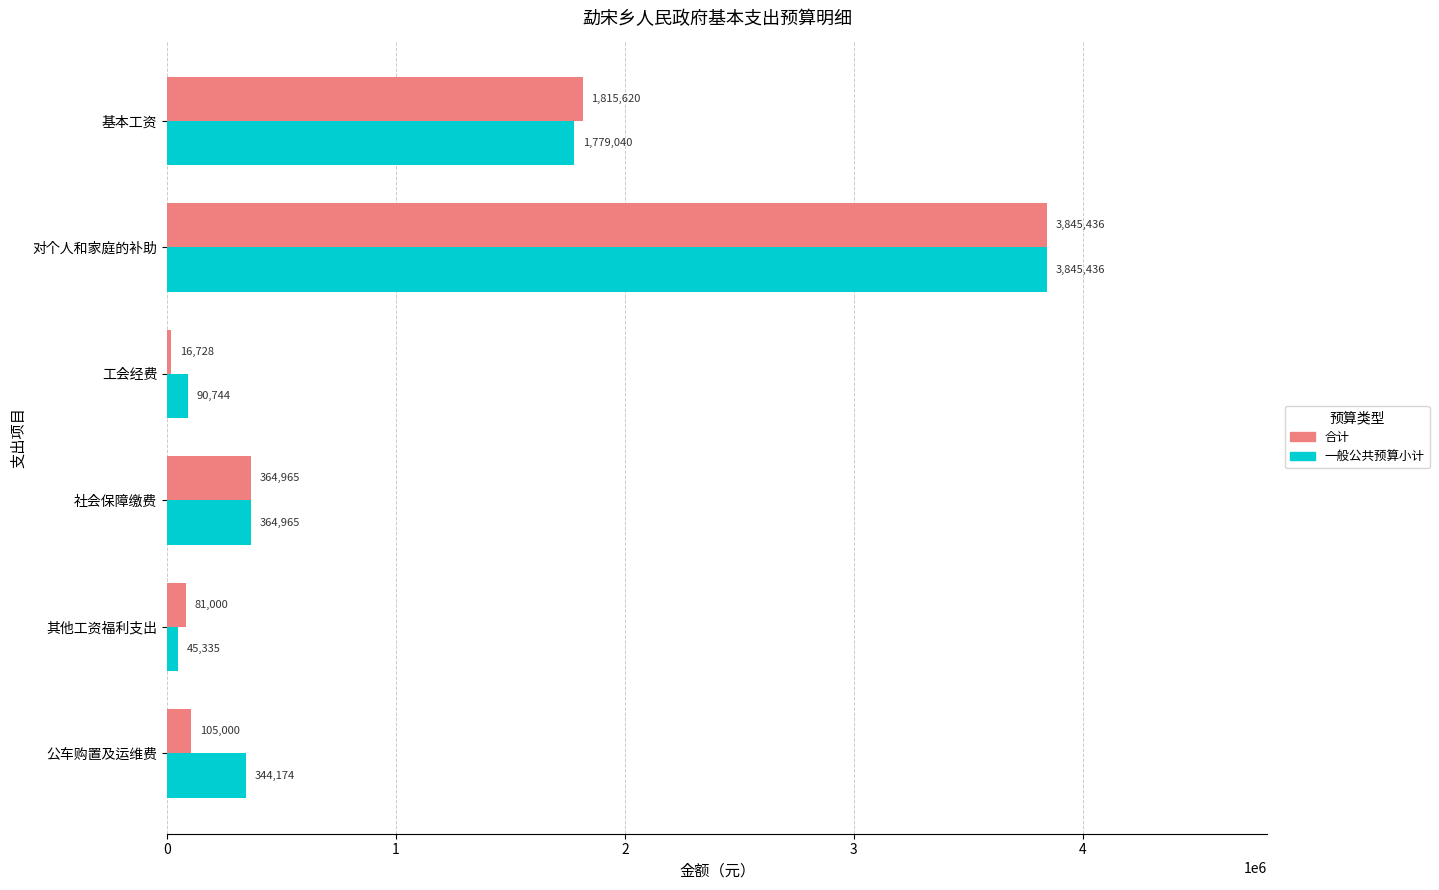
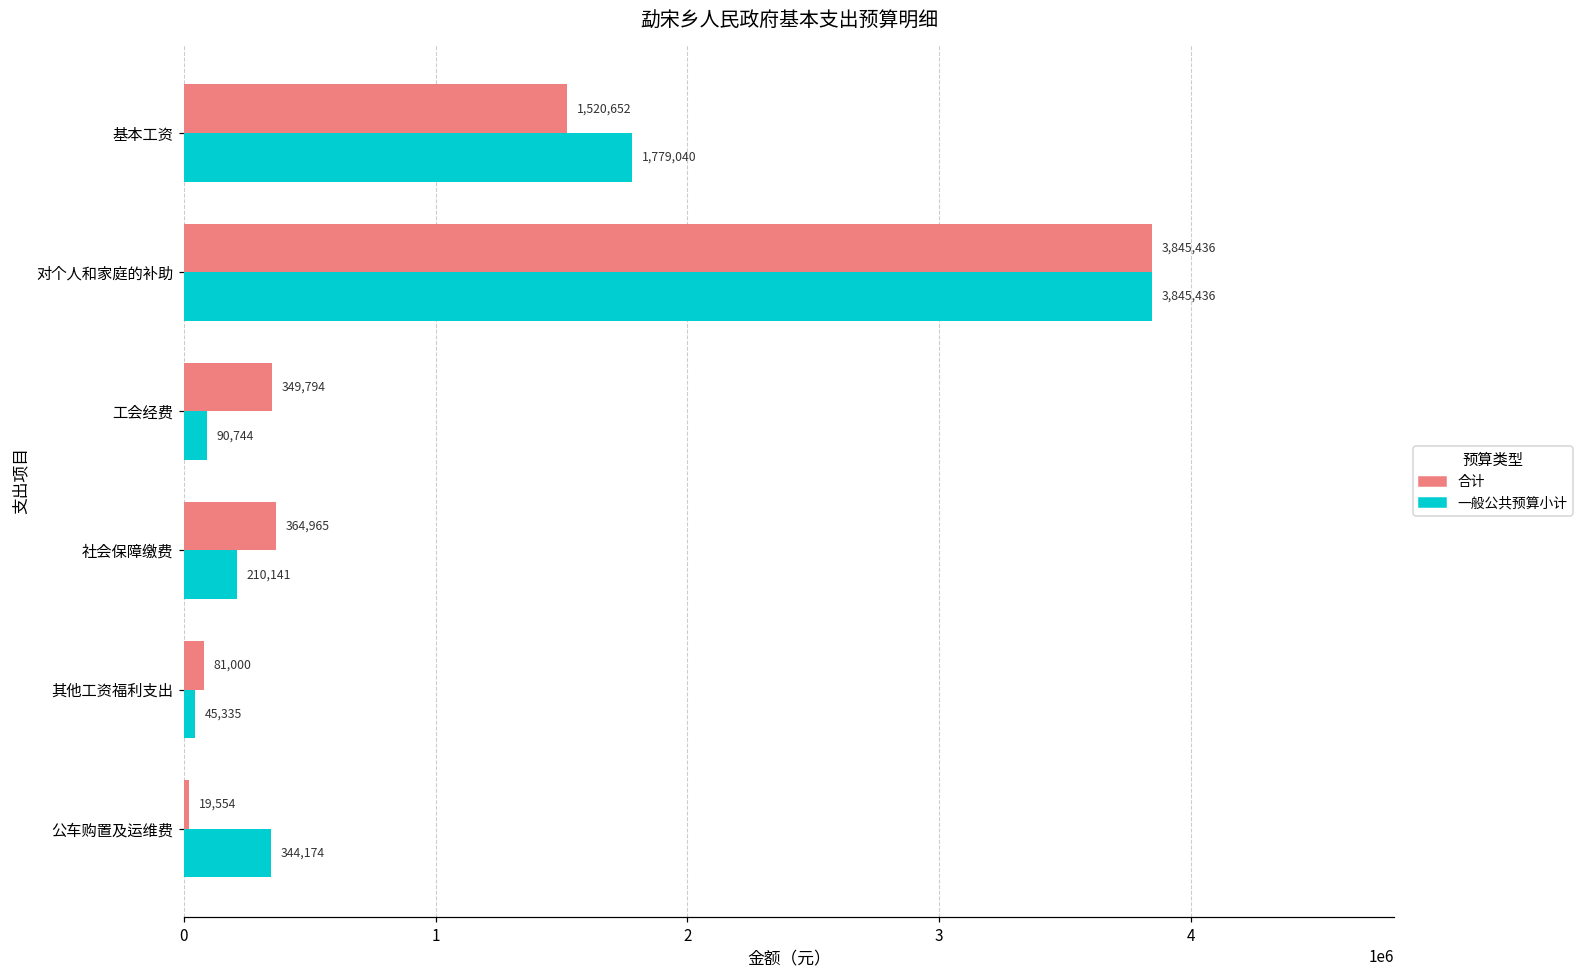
  {
    "合计": {
-     "基本工资": "1,815,620",
+     "基本工资": "1,520,652",
      "对个人和家庭的补助": "3,845,436",
-     "工会经费": "16,728",
+     "工会经费": "349,794",
      "社会保障缴费": "364,965",
      "其他工资福利支出": "81,000",
-     "公车购置及运维费": "105,000"
+     "公车购置及运维费": "19,554"
    },
    "一般公共预算小计": {
      "基本工资": "1,779,040",
      "对个人和家庭的补助": "3,845,436",
      "工会经费": "90,744",
-     "社会保障缴费": "364,965",
+     "社会保障缴费": "210,141",
      "其他工资福利支出": "45,335",
      "公车购置及运维费": "344,174"
    }
  }
